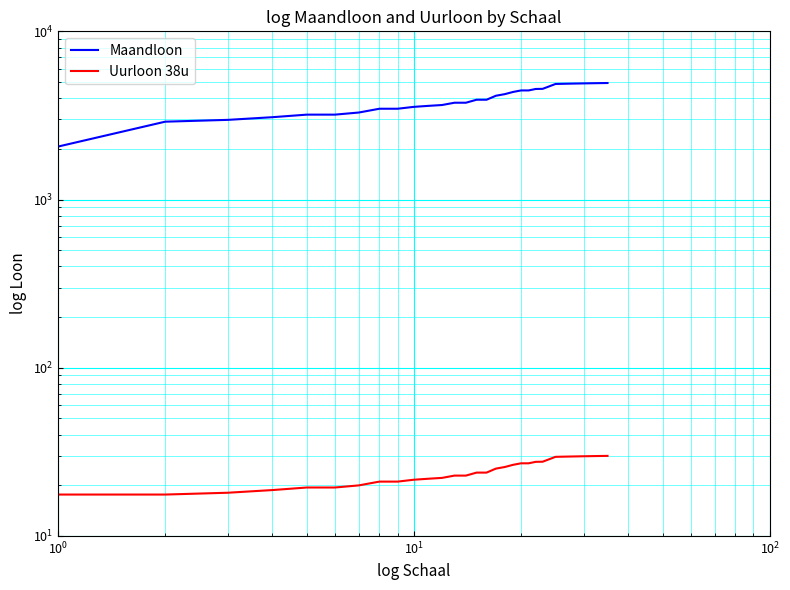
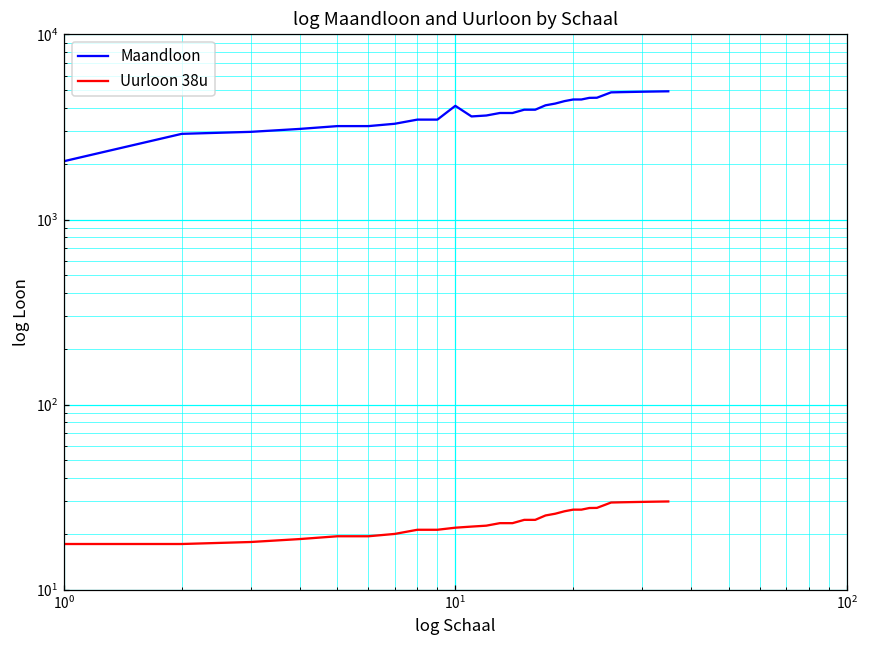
  {
    "Maandloon": {
      "10^0": 2100,
-     "10^1": 3600
+     "10^1": 4100
    },
    "Uurloon 38u": {
      "10^0": 18,
      "10^1": 22
    }
  }
